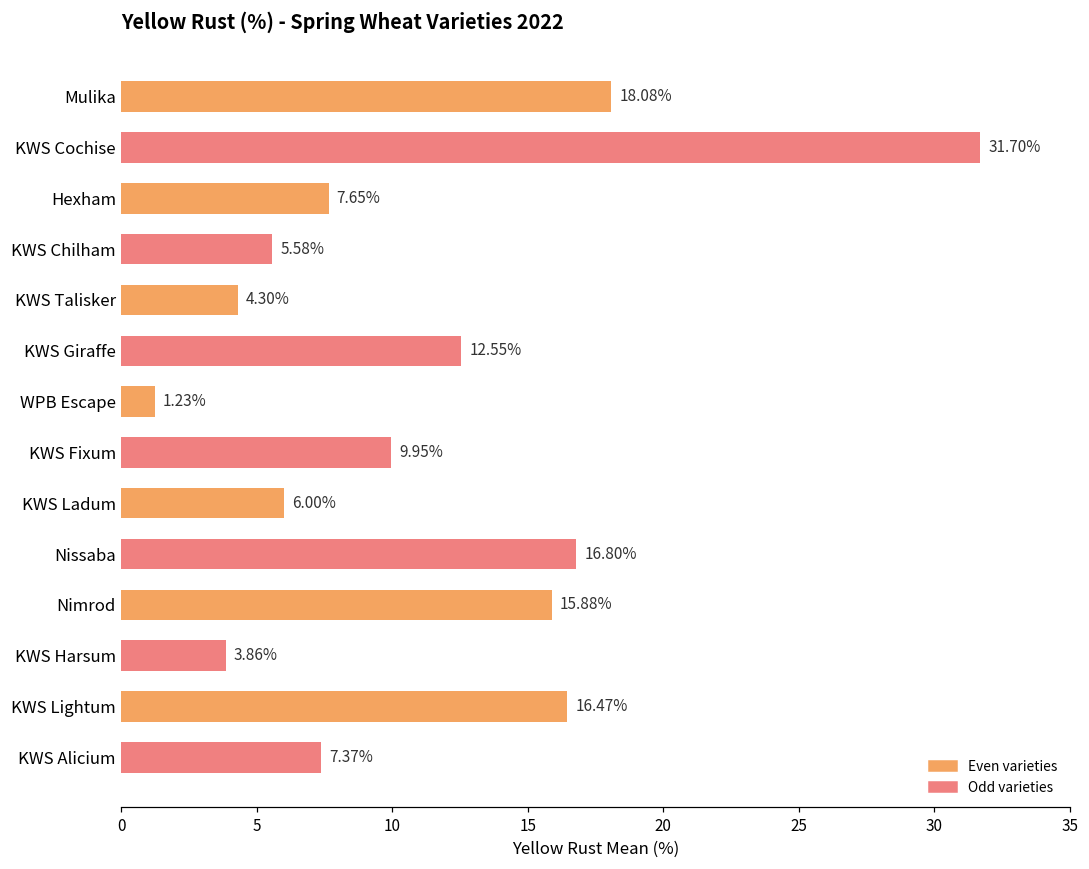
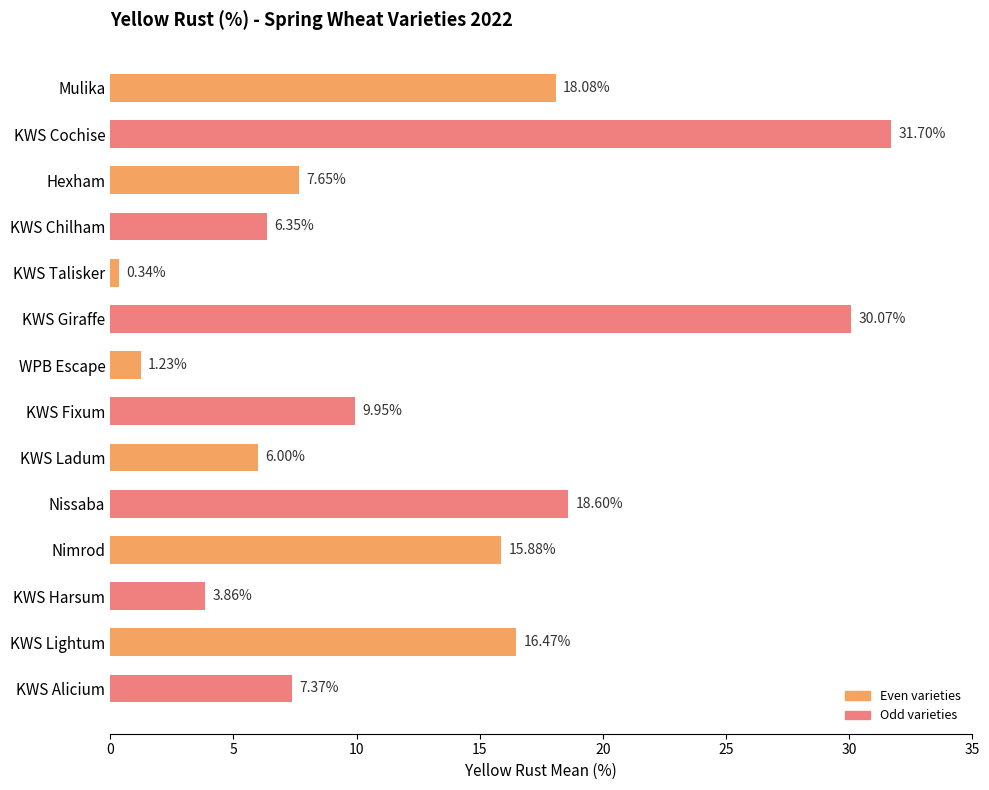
  {
    "Mulika": "18.08%",
    "KWS Cochise": "31.70%",
    "Hexham": "7.65%",
-   "KWS Chilham": "5.58%",
-   "KWS Talisker": "4.30%",
-   "KWS Giraffe": "12.55%",
+   "KWS Chilham": "6.35%",
+   "KWS Talisker": "0.34%",
+   "KWS Giraffe": "30.07%",
    "WPB Escape": "1.23%",
    "KWS Fixum": "9.95%",
    "KWS Ladum": "6.00%",
-   "Nissaba": "16.80%",
+   "Nissaba": "18.60%",
    "Nimrod": "15.88%",
    "KWS Harsum": "3.86%",
    "KWS Lightum": "16.47%",
    "KWS Alicium": "7.37%"
  }
